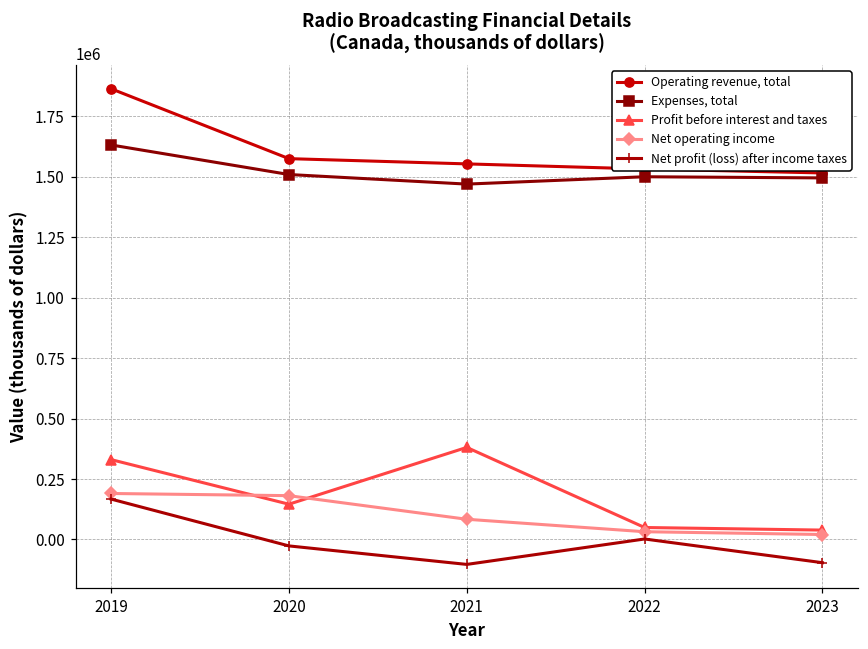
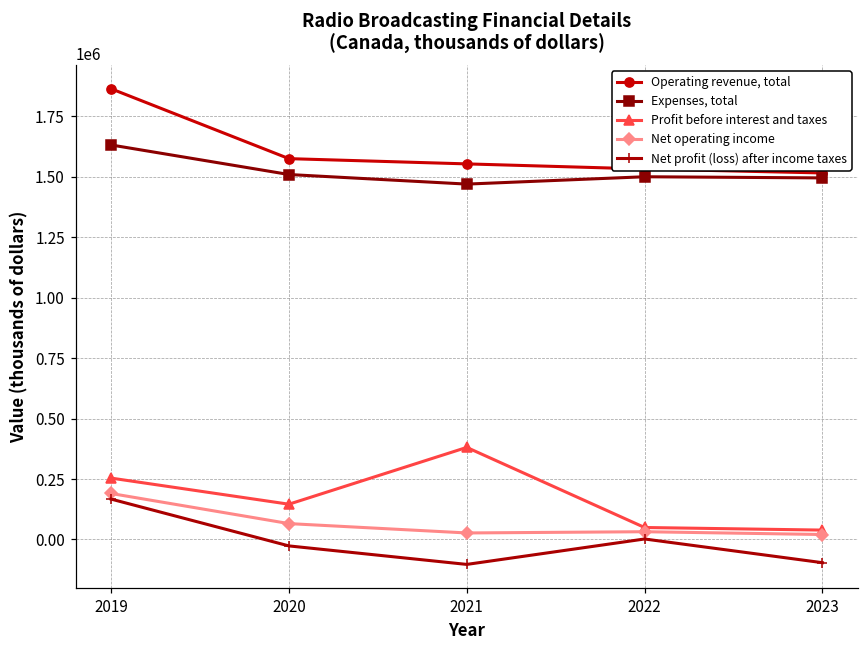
  {
    "Profit before interest and taxes": {
-     "2019": 330000,
+     "2019": 250000,
      "2020": 150000,
      "2021": 380000,
      "2022": 50000,
      "2023": 40000
    },
    "Net operating income": {
      "2019": 190000,
-     "2020": 180000,
-     "2021": 80000,
+     "2020": 70000,
+     "2021": 30000,
      "2022": 30000,
      "2023": 20000
    }
  }
